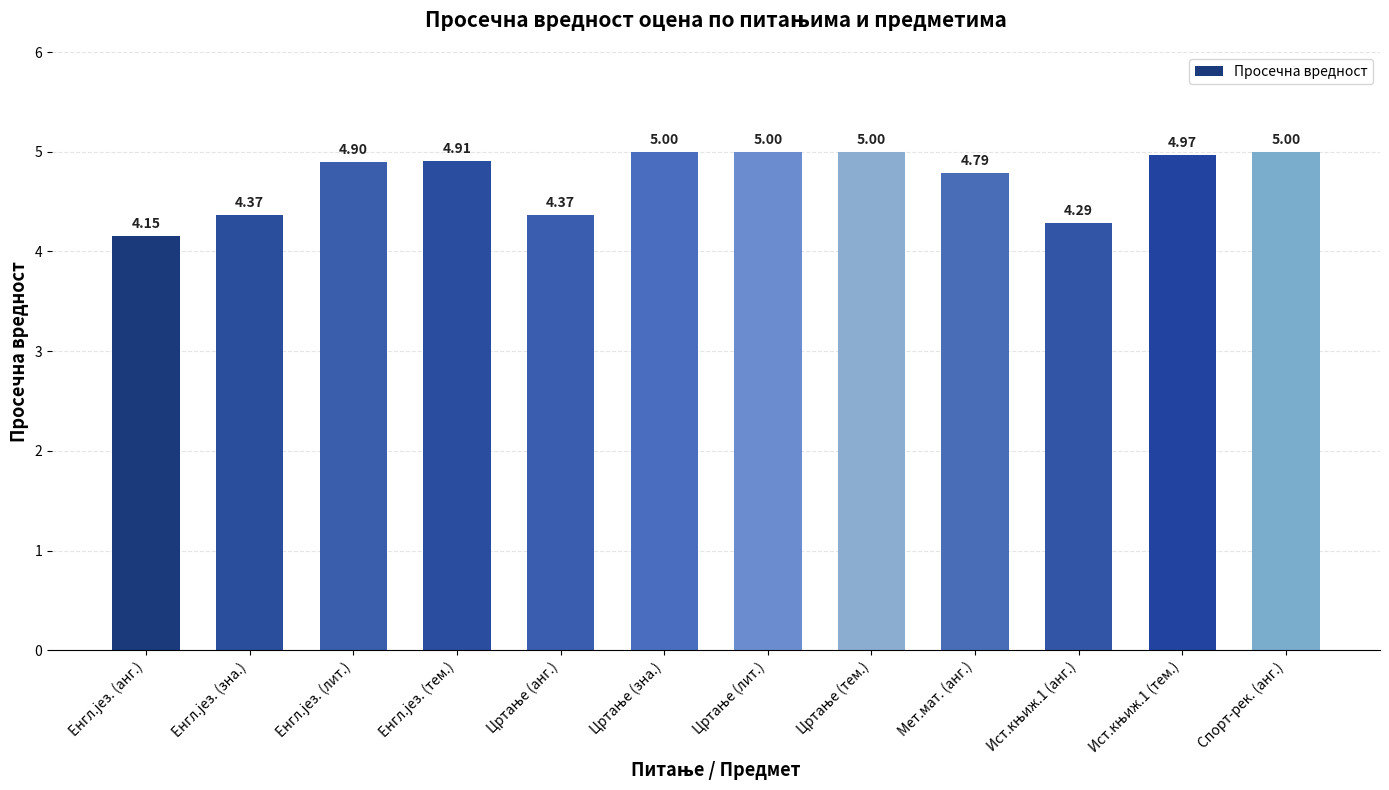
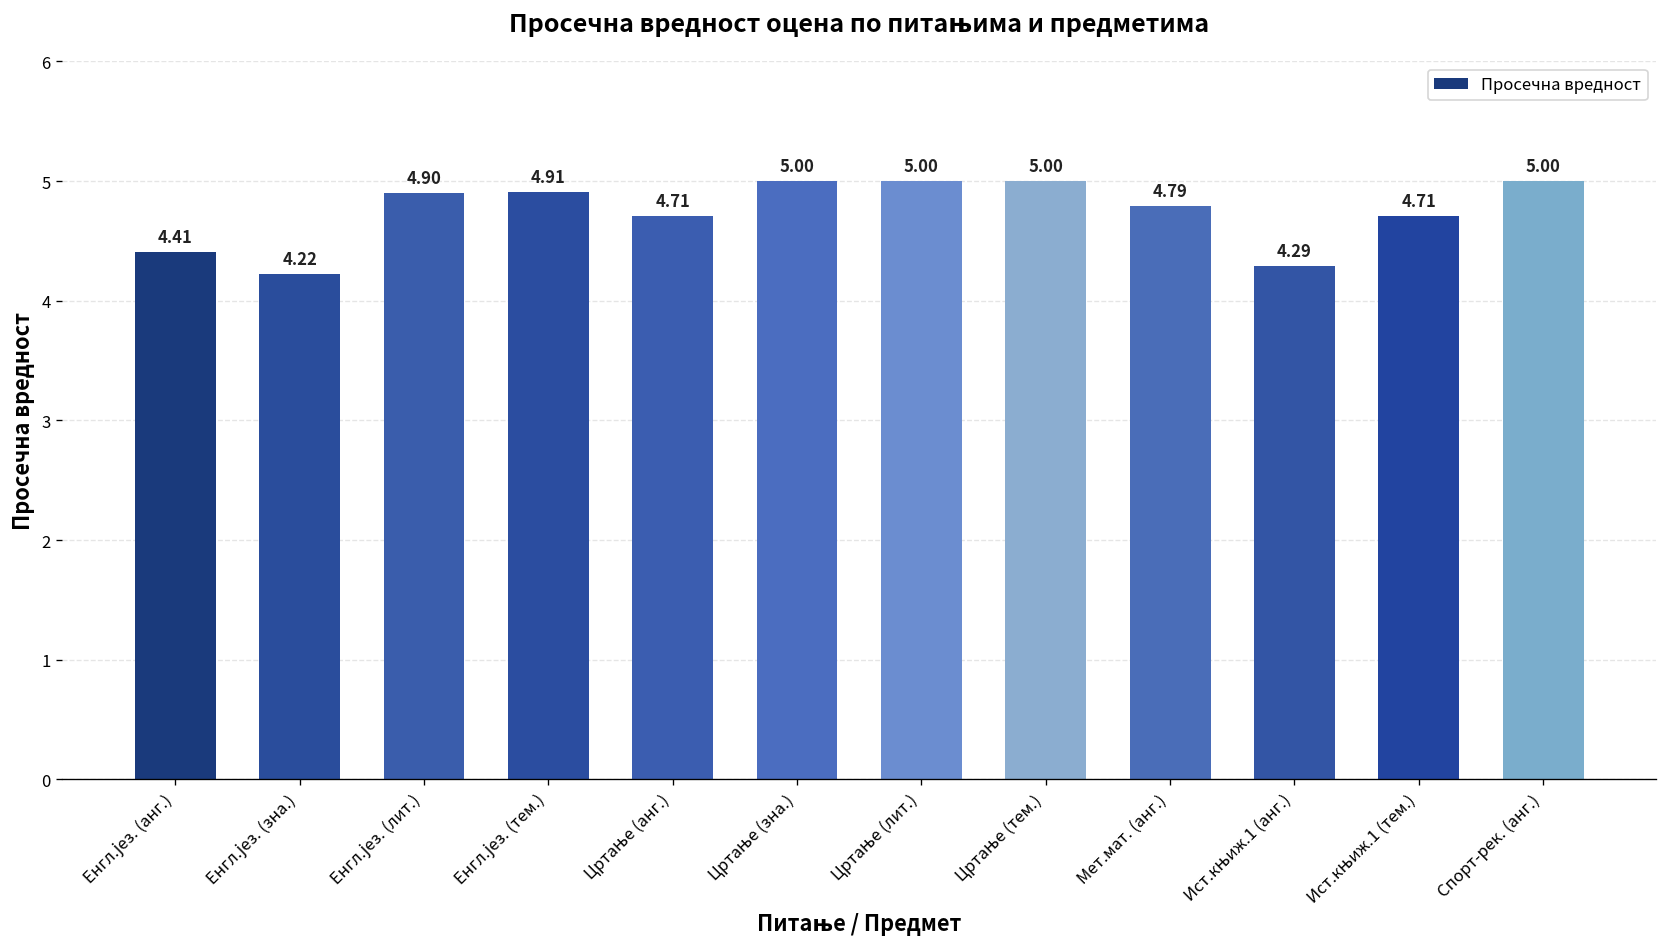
  {
-   "Енгл.јез. (анг.)": 4.15,
-   "Енгл.јез. (зна.)": 4.37,
+   "Енгл.јез. (анг.)": 4.41,
+   "Енгл.јез. (зна.)": 4.22,
    "Енгл.јез. (лит.)": 4.90,
    "Енгл.јез. (тем.)": 4.91,
-   "Цртање (анг.)": 4.37,
+   "Цртање (анг.)": 4.71,
    "Цртање (зна.)": 5.00,
    "Цртање (лит.)": 5.00,
    "Цртање (тем.)": 5.00,
    "Мет.мат. (анг.)": 4.79,
    "Ист.књиж.1 (анг.)": 4.29,
-   "Ист.књиж.1 (тем.)": 4.97,
+   "Ист.књиж.1 (тем.)": 4.71,
    "Спорт-рек. (анг.)": 5.00
  }
